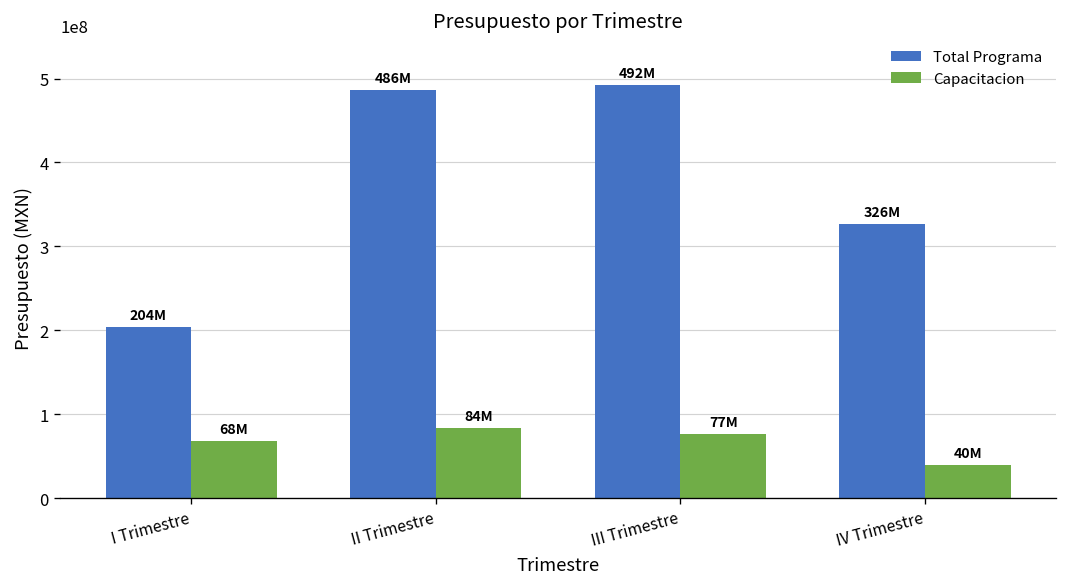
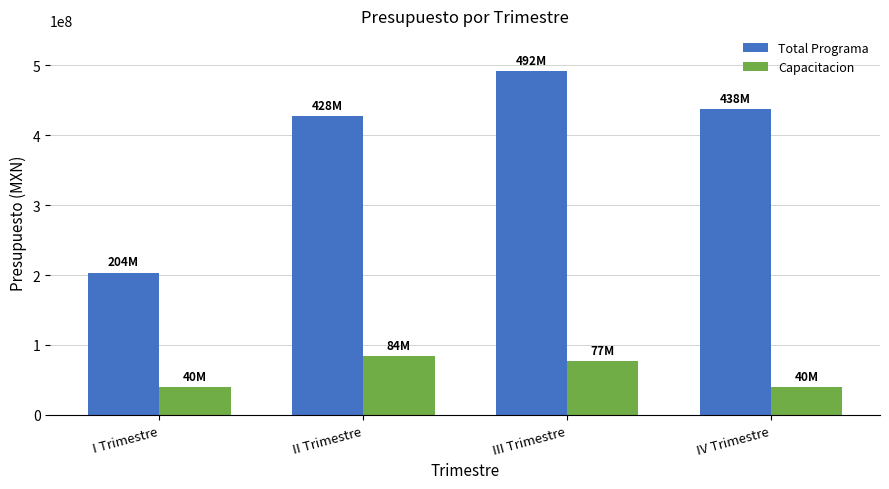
  {
    "Total Programa": {
      "I Trimestre": "204M",
-     "II Trimestre": "486M",
+     "II Trimestre": "428M",
      "III Trimestre": "492M",
-     "IV Trimestre": "326M"
+     "IV Trimestre": "438M"
    },
    "Capacitacion": {
-     "I Trimestre": "68M",
+     "I Trimestre": "40M",
      "II Trimestre": "84M",
      "III Trimestre": "77M",
      "IV Trimestre": "40M"
    }
  }
